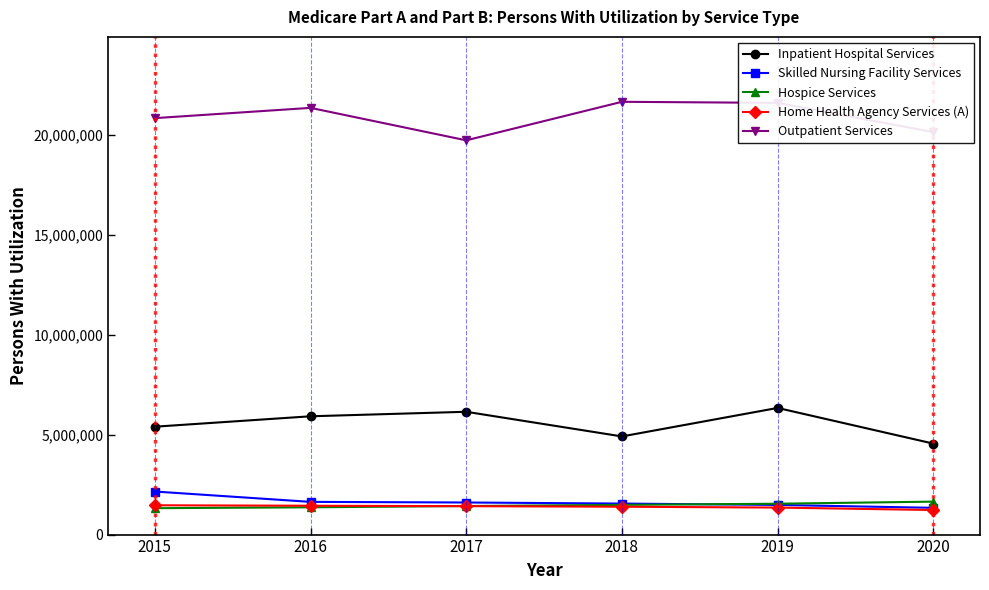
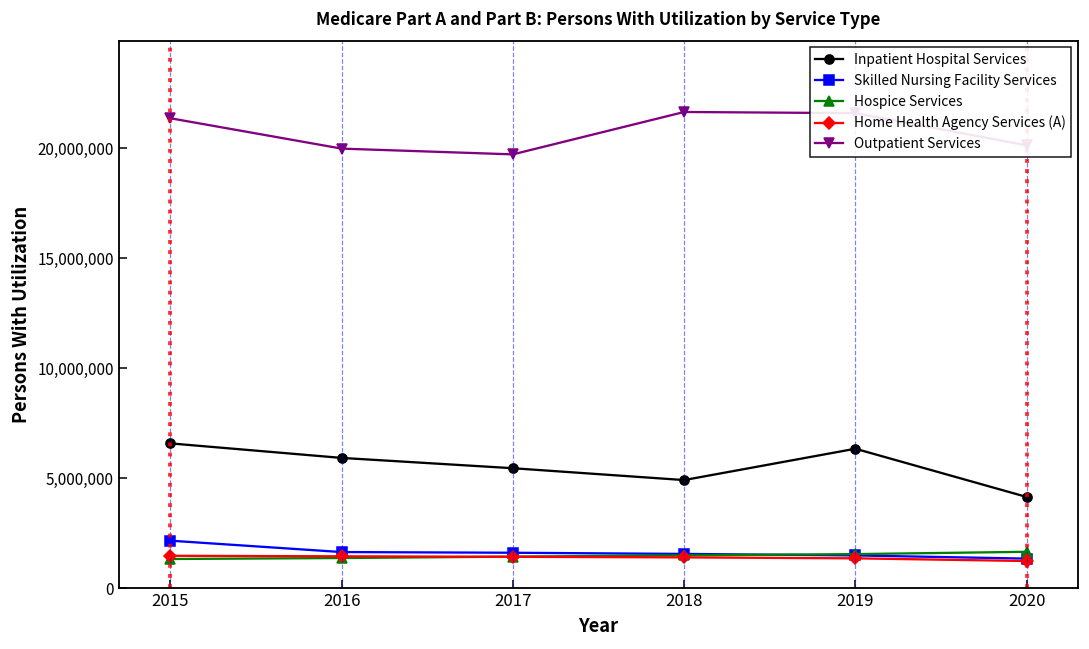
  {
    "Inpatient Hospital Services": {
-     "2015": "5,400,000",
+     "2015": "6,600,000",
      "2016": "5,900,000",
-     "2017": "6,100,000",
+     "2017": "5,400,000",
      "2018": "4,900,000",
      "2019": "6,300,000",
-     "2020": "4,500,000"
+     "2020": "4,100,000"
    },
    "Skilled Nursing Facility Services": {
      "2015": "2,200,000",
      "2016": "1,600,000",
      "2017": "1,600,000"
    },
    "Hospice Services": {
      "2015": "1,300,000",
      "2020": "1,600,000"
    },
    "Home Health Agency Services (A)": {
      "2015": "1,500,000",
      "2019": "1,400,000"
    },
    "Outpatient Services": {
-     "2015": "20,800,000",
-     "2016": "21,300,000",
+     "2015": "21,400,000",
+     "2016": "20,000,000",
      "2017": "19,700,000",
      "2018": "21,600,000"
    }
  }
